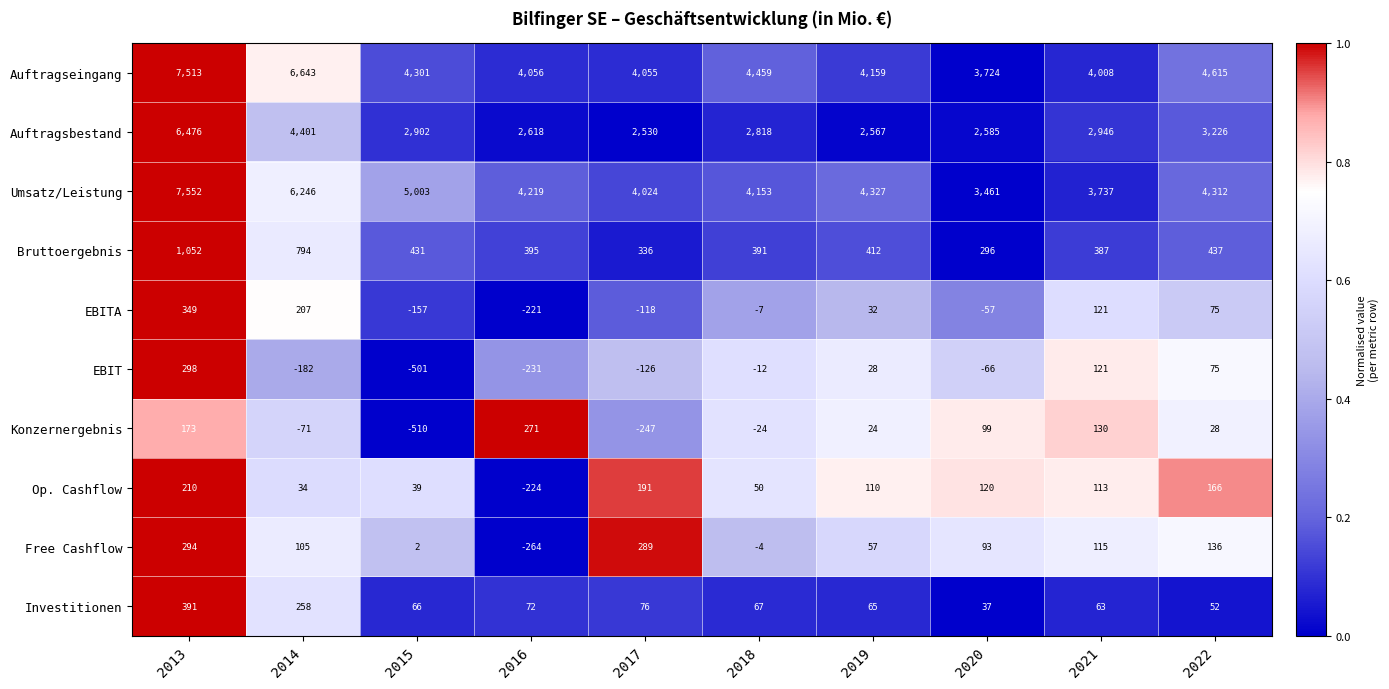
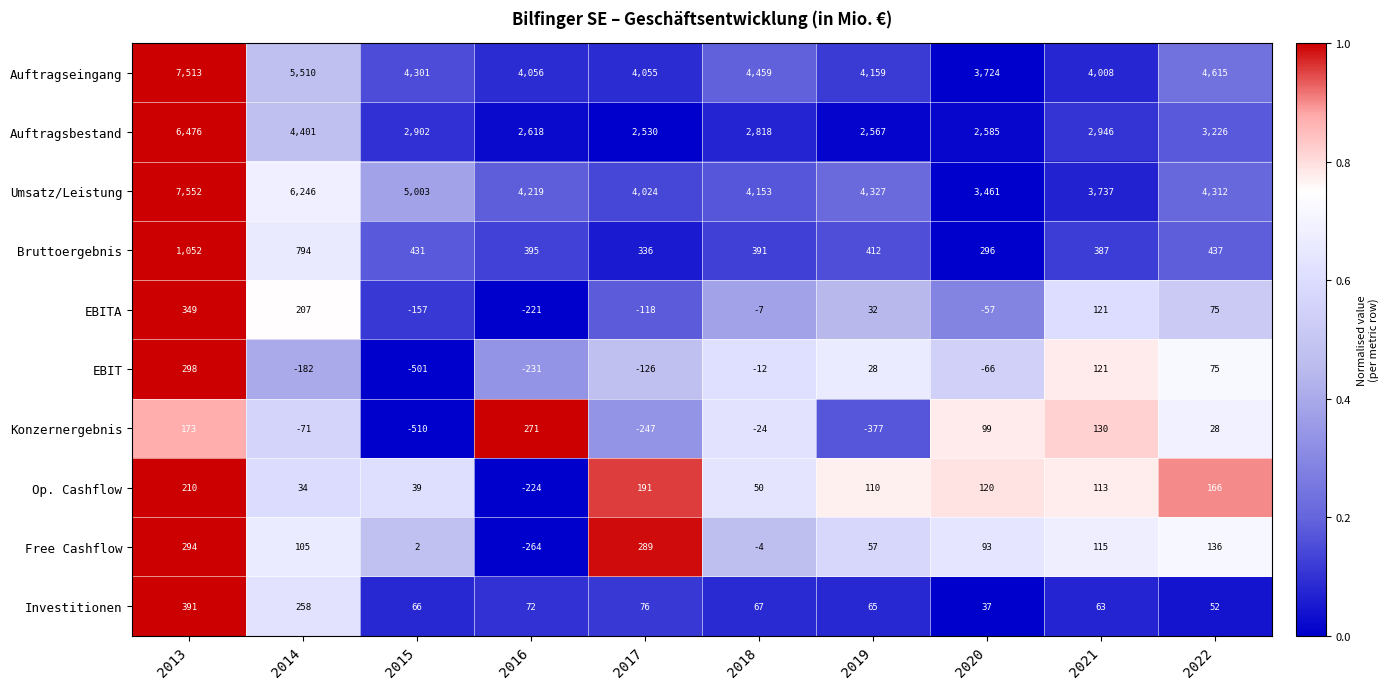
  {
    "Auftragseingang": {
      "2013": "7,513",
-     "2014": "6,643",
+     "2014": "5,510",
      "2015": "4,301",
      "2016": "4,056",
      "2017": "4,055",
      "2018": "4,459",
      "2019": "4,159",
      "2020": "3,724",
      "2021": "4,008",
      "2022": "4,615"
    },
    "Auftragsbestand": {
      "2013": "6,476",
      "2014": "4,401",
      "2015": "2,902",
      "2016": "2,618",
      "2017": "2,530",
      "2018": "2,818",
      "2019": "2,567",
      "2020": "2,585",
      "2021": "2,946",
      "2022": "3,226"
    },
    "Umsatz/Leistung": {
      "2013": "7,552",
      "2014": "6,246",
      "2015": "5,003",
      "2016": "4,219",
      "2017": "4,024",
      "2018": "4,153",
      "2019": "4,327",
      "2020": "3,461",
      "2021": "3,737",
      "2022": "4,312"
    },
    "Bruttoergebnis": {
      "2013": "1,052",
      "2014": "794",
      "2015": "431",
      "2016": "395",
      "2017": "336",
      "2018": "391",
      "2019": "412",
      "2020": "296",
      "2021": "387",
      "2022": "437"
    },
    "EBITA": {
      "2013": "349",
      "2014": "207",
      "2015": "-157",
      "2016": "-221",
      "2017": "-118",
      "2018": "-7",
      "2019": "32",
      "2020": "-57",
      "2021": "121",
      "2022": "75"
    },
    "EBIT": {
      "2013": "298",
      "2014": "-182",
      "2015": "-501",
      "2016": "-231",
      "2017": "-126",
      "2018": "-12",
      "2019": "28",
      "2020": "-66",
      "2021": "121",
      "2022": "75"
    },
    "Konzernergebnis": {
      "2013": "173",
      "2014": "-71",
      "2015": "-510",
      "2016": "271",
      "2017": "-247",
      "2018": "-24",
-     "2019": "24",
+     "2019": "-377",
      "2020": "99",
      "2021": "130",
      "2022": "28"
    },
    "Op. Cashflow": {
      "2013": "210",
      "2014": "34",
      "2015": "39",
      "2016": "-224",
      "2017": "191",
      "2018": "50",
      "2019": "110",
      "2020": "120",
      "2021": "113",
      "2022": "166"
    },
    "Free Cashflow": {
      "2013": "294",
      "2014": "105",
      "2015": "2",
      "2016": "-264",
      "2017": "289",
      "2018": "-4",
      "2019": "57",
      "2020": "93",
      "2021": "115",
      "2022": "136"
    },
    "Investitionen": {
      "2013": "391",
      "2014": "258",
      "2015": "66",
      "2016": "72",
      "2017": "76",
      "2018": "67",
      "2019": "65",
      "2020": "37",
      "2021": "63",
      "2022": "52"
    }
  }
